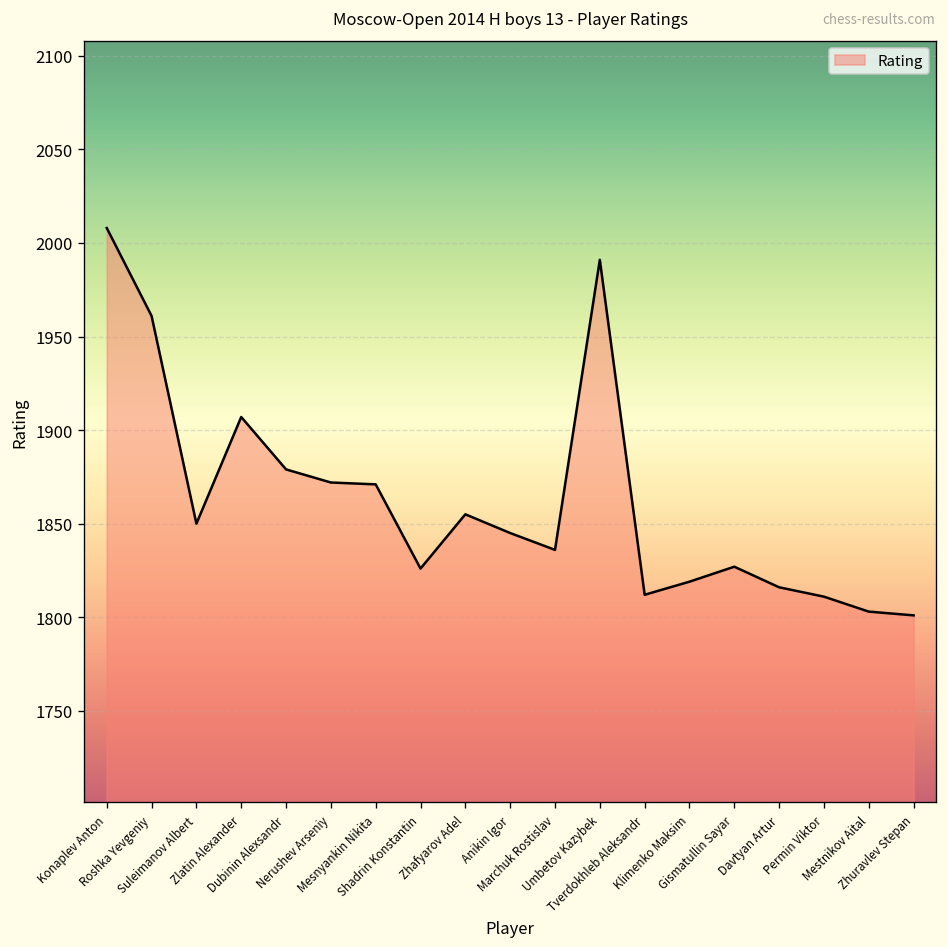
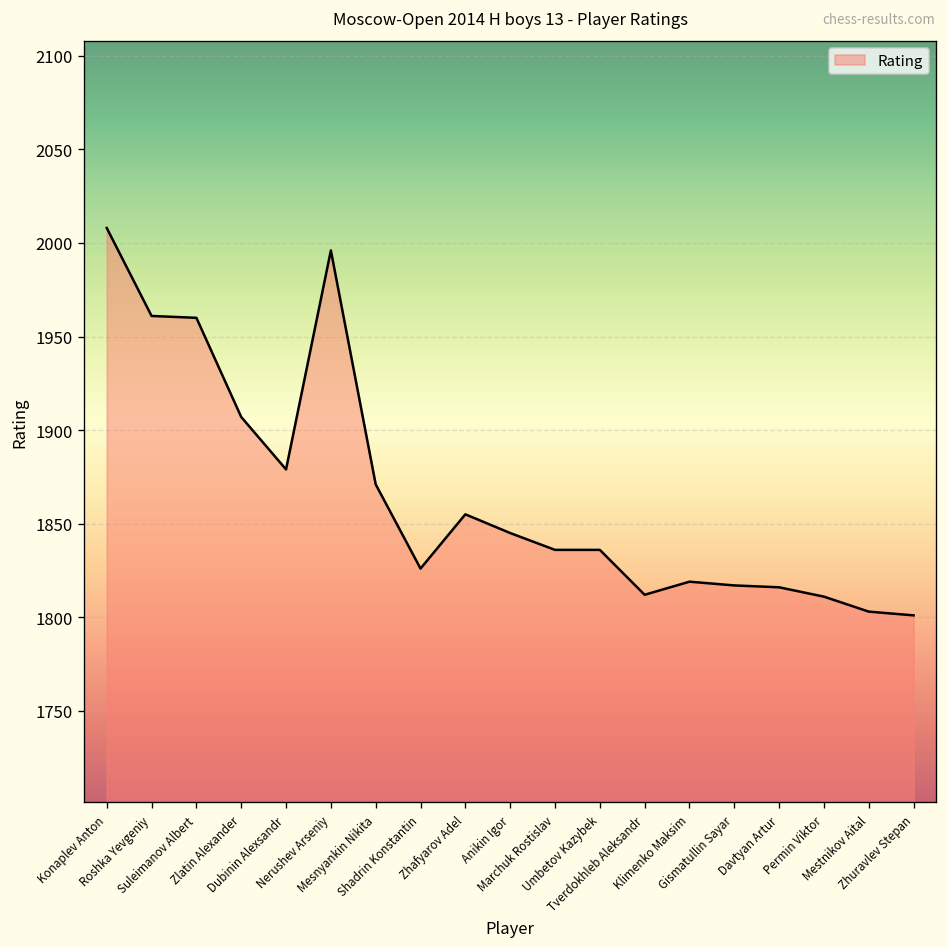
  {
    "Konaplev Anton": 2008,
    "Roshka Yevgeniy": 1961,
-   "Suleimanov Albert": 1850,
+   "Suleimanov Albert": 1960,
    "Zlatin Alexander": 1907,
    "Dubinin Alexsandr": 1879,
-   "Nerushev Arseniy": 1872,
+   "Nerushev Arseniy": 1996,
    "Mesnyankin Nikita": 1871,
    "Shadrin Konstantin": 1826,
    "Zhafyarov Adel": 1855,
    "Anikin Igor": 1845,
    "Marchuk Rostislav": 1836,
-   "Umbetov Kazybek": 1991,
+   "Umbetov Kazybek": 1836,
    "Tverdokhleb Aleksandr": 1812,
    "Klimenko Maksim": 1819,
-   "Gismatullin Sayar": 1827,
+   "Gismatullin Sayar": 1817,
    "Davtyan Artur": 1816,
    "Permin Viktor": 1811,
    "Mestnikov Aital": 1803,
    "Zhuravlev Stepan": 1801
  }
